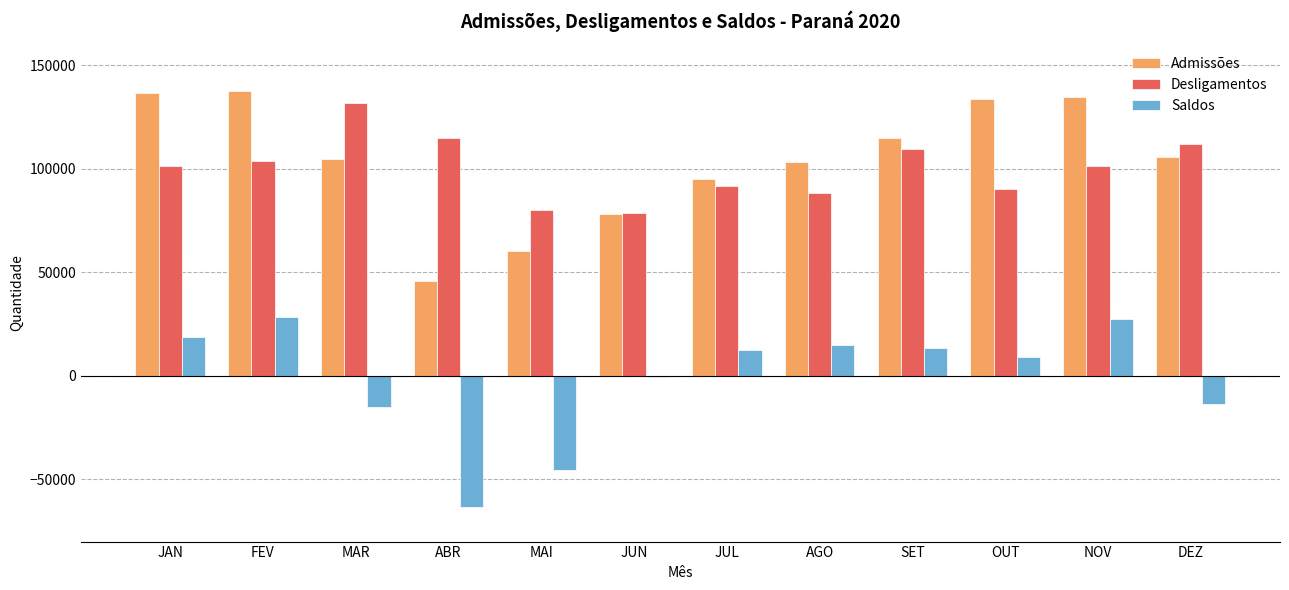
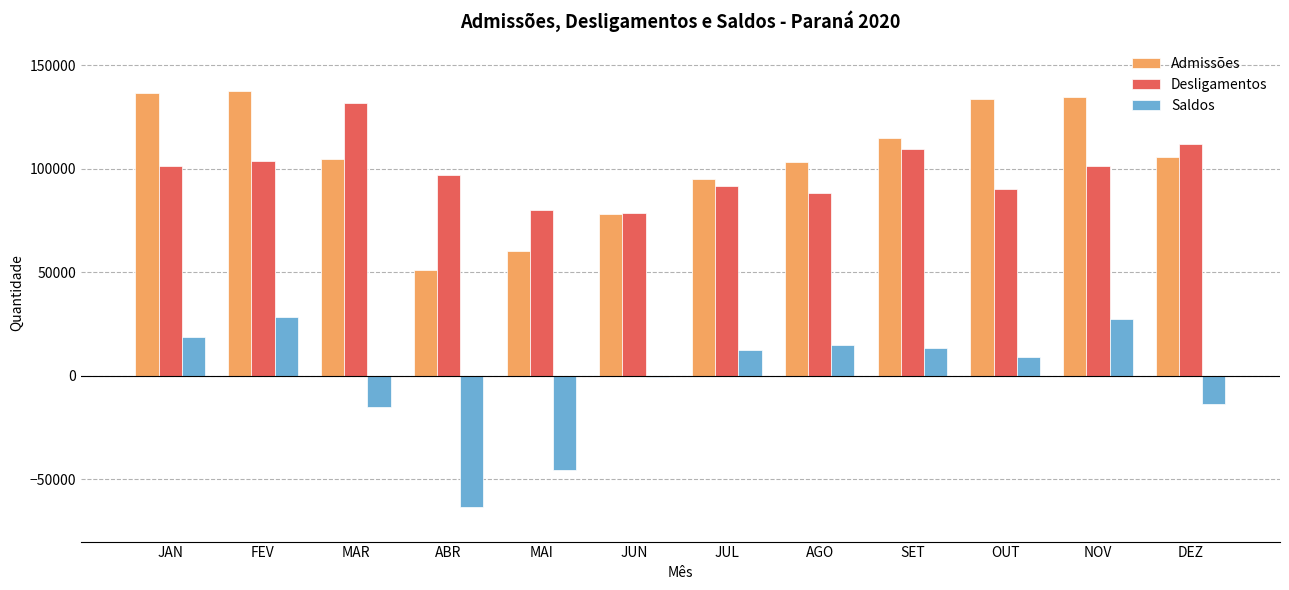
  {
    "Admissões": {
      "JAN": 137000,
      "FEV": 137000,
      "MAR": 104000,
-     "ABR": 46000,
+     "ABR": 51000,
      "MAI": 60000,
      "JUN": 78000,
      "JUL": 95000,
      "AGO": 103000,
      "SET": 115000,
      "OUT": 134000,
      "NOV": 134000,
      "DEZ": 106000
    },
    "Desligamentos": {
      "JAN": 101000,
      "FEV": 104000,
      "MAR": 132000,
-     "ABR": 115000,
+     "ABR": 97000,
      "MAI": 80000,
      "JUN": 78000,
      "JUL": 92000,
      "AGO": 88000,
      "SET": 110000,
      "OUT": 90000,
      "NOV": 101000,
      "DEZ": 112000
    },
    "Saldos": {
      "JAN": 19000,
      "FEV": 28000,
      "MAR": -15000,
      "ABR": -64000,
      "MAI": -46000,
      "JUL": 13000,
      "AGO": 15000,
      "SET": 14000,
      "OUT": 9000,
      "NOV": 28000,
      "DEZ": -14000
    }
  }
